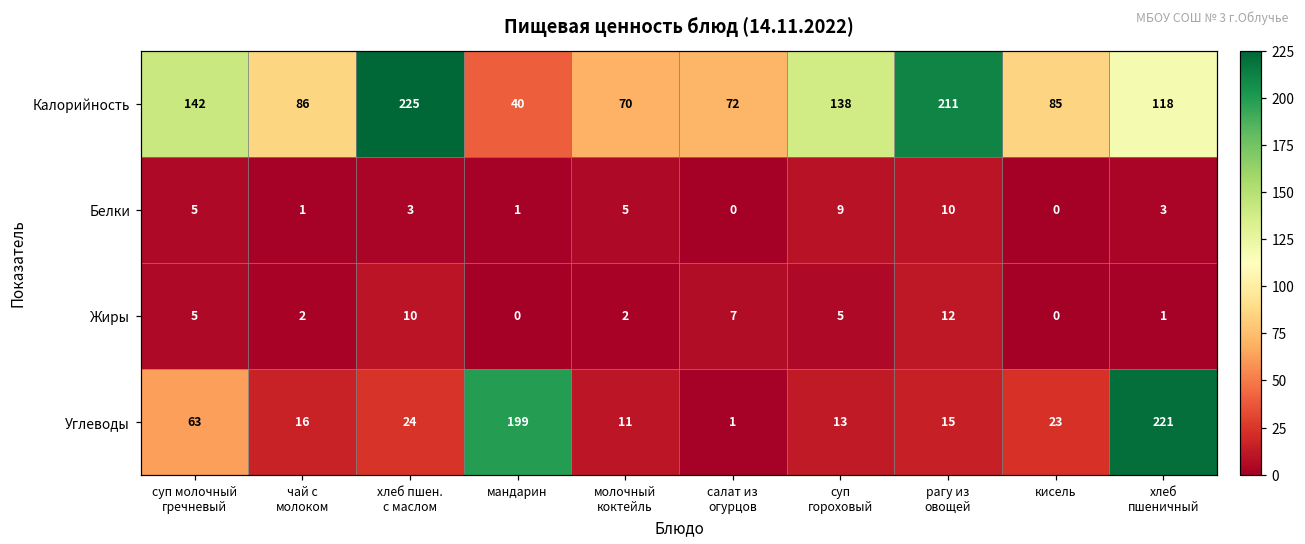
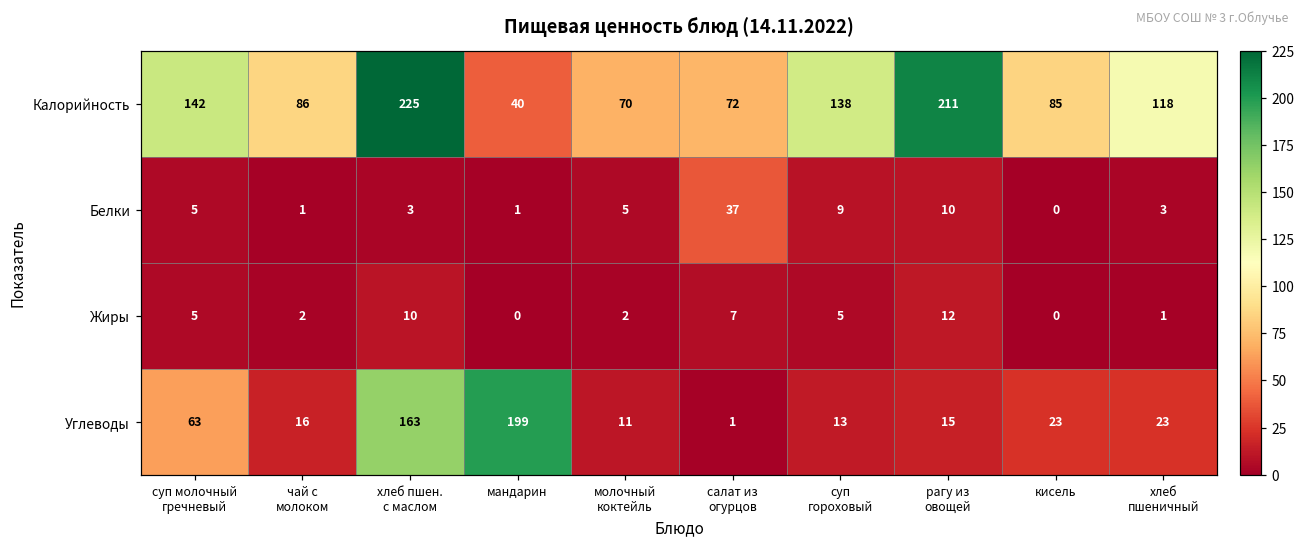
  {
    "Калорийность": {
      "суп молочный гречневый": 142,
      "чай с молоком": 86,
      "хлеб пшен. с маслом": 225,
      "мандарин": 40,
      "молочный коктейль": 70,
      "салат из огурцов": 72,
      "суп гороховый": 138,
      "рагу из овощей": 211,
      "кисель": 85,
      "хлеб пшеничный": 118
    },
    "Белки": {
      "суп молочный гречневый": 5,
      "чай с молоком": 1,
      "хлеб пшен. с маслом": 3,
      "мандарин": 1,
      "молочный коктейль": 5,
-     "салат из огурцов": 0,
+     "салат из огурцов": 37,
      "суп гороховый": 9,
      "рагу из овощей": 10,
      "кисель": 0,
      "хлеб пшеничный": 3
    },
    "Жиры": {
      "суп молочный гречневый": 5,
      "чай с молоком": 2,
      "хлеб пшен. с маслом": 10,
      "мандарин": 0,
      "молочный коктейль": 2,
      "салат из огурцов": 7,
      "суп гороховый": 5,
      "рагу из овощей": 12,
      "кисель": 0,
      "хлеб пшеничный": 1
    },
    "Углеводы": {
      "суп молочный гречневый": 63,
      "чай с молоком": 16,
-     "хлеб пшен. с маслом": 24,
+     "хлеб пшен. с маслом": 163,
      "мандарин": 199,
      "молочный коктейль": 11,
      "салат из огурцов": 1,
      "суп гороховый": 13,
      "рагу из овощей": 15,
      "кисель": 23,
-     "хлеб пшеничный": 221
+     "хлеб пшеничный": 23
    }
  }
